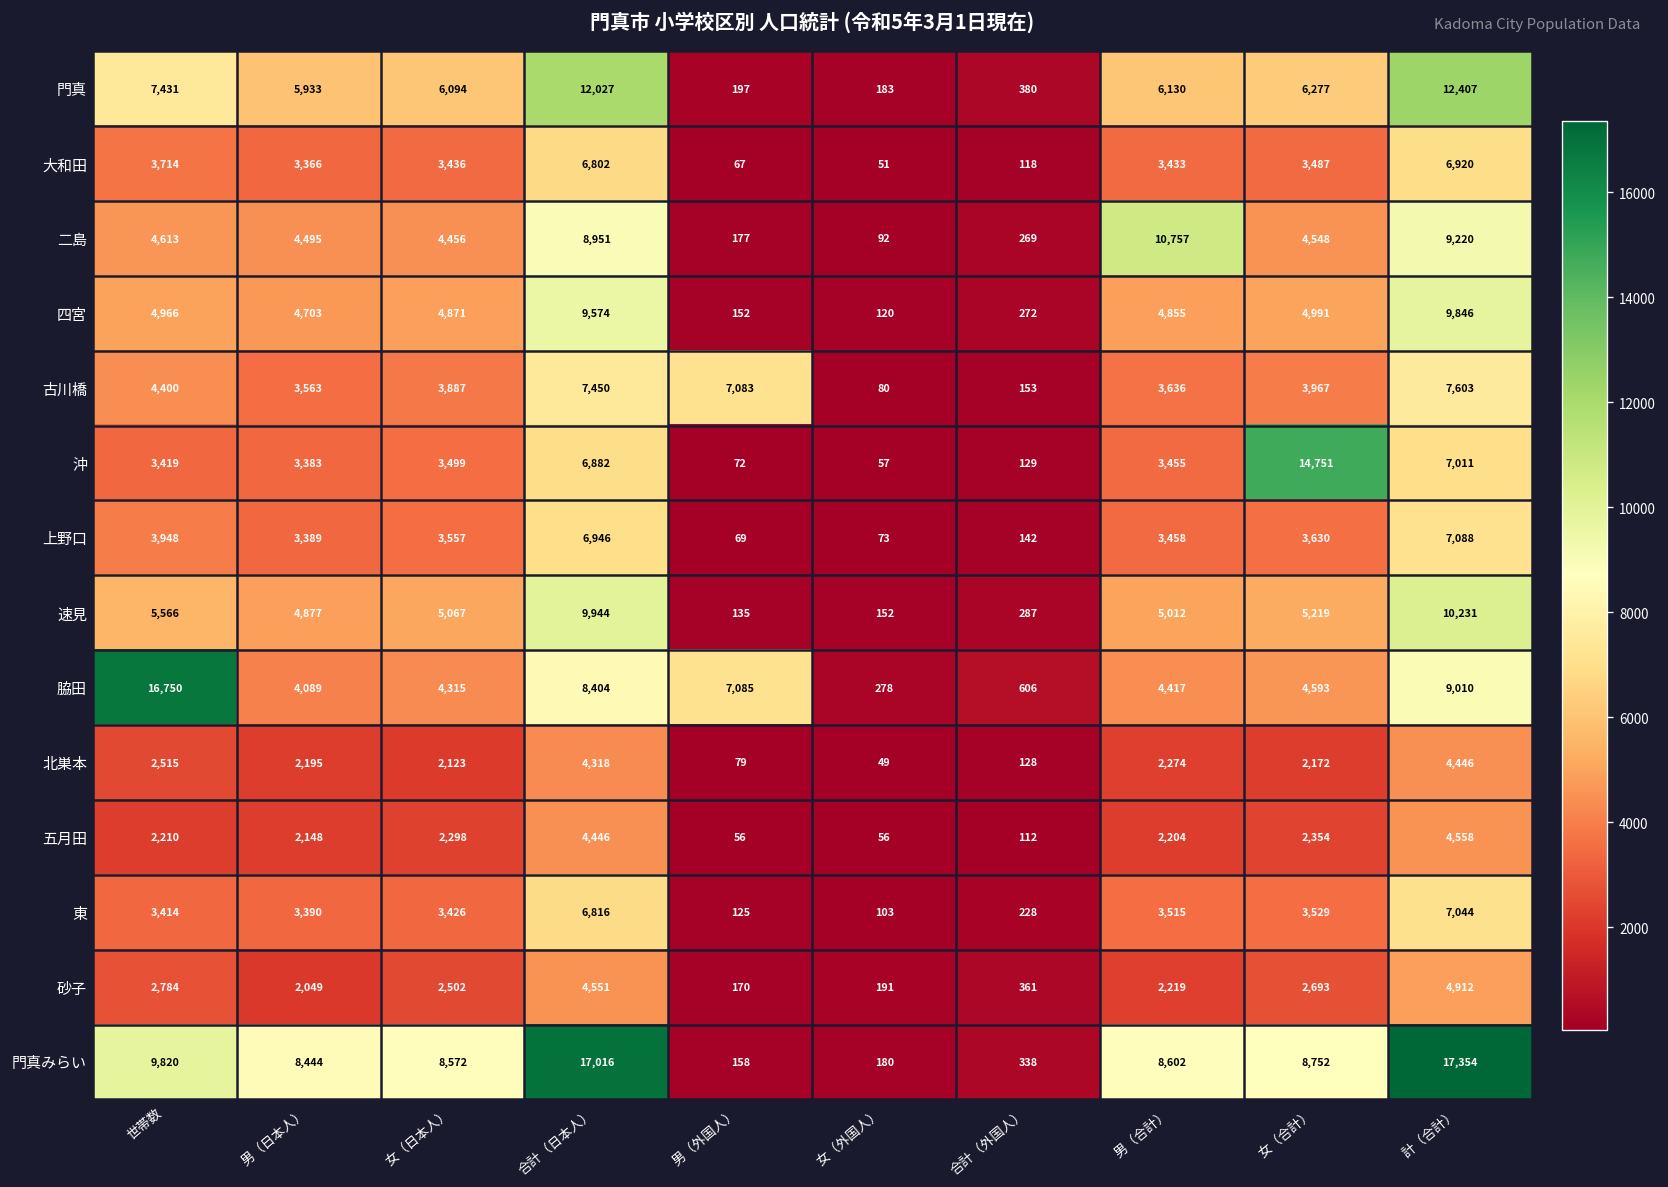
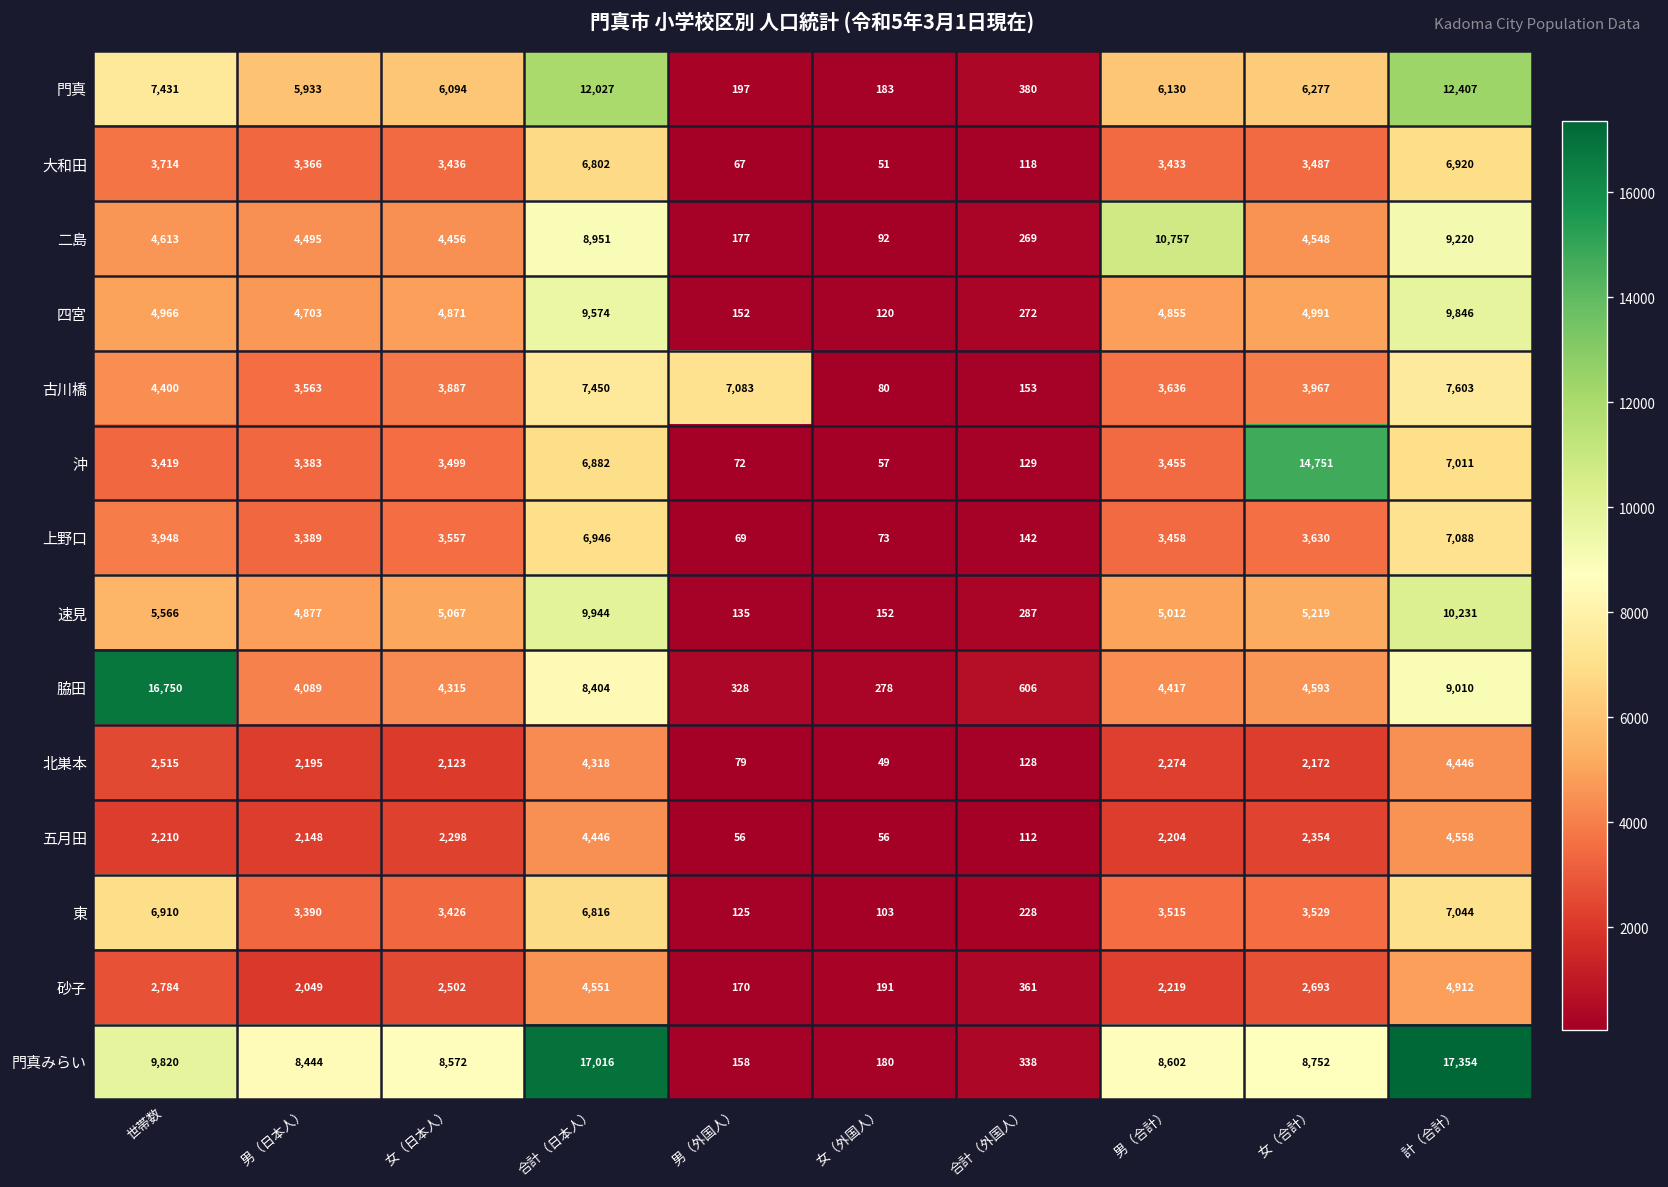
  {
    "門真": {
      "世帯数": "7,431",
      "男（日本人）": "5,933",
      "女（日本人）": "6,094",
      "合計（日本人）": "12,027",
      "男（外国人）": "197",
      "女（外国人）": "183",
      "合計（外国人）": "380",
      "男（合計）": "6,130",
      "女（合計）": "6,277",
      "計（合計）": "12,407"
    },
    "大和田": {
      "世帯数": "3,714",
      "男（日本人）": "3,366",
      "女（日本人）": "3,436",
      "合計（日本人）": "6,802",
      "男（外国人）": "67",
      "女（外国人）": "51",
      "合計（外国人）": "118",
      "男（合計）": "3,433",
      "女（合計）": "3,487",
      "計（合計）": "6,920"
    },
    "二島": {
      "世帯数": "4,613",
      "男（日本人）": "4,495",
      "女（日本人）": "4,456",
      "合計（日本人）": "8,951",
      "男（外国人）": "177",
      "女（外国人）": "92",
      "合計（外国人）": "269",
      "男（合計）": "10,757",
      "女（合計）": "4,548",
      "計（合計）": "9,220"
    },
    "四宮": {
      "世帯数": "4,966",
      "男（日本人）": "4,703",
      "女（日本人）": "4,871",
      "合計（日本人）": "9,574",
      "男（外国人）": "152",
      "女（外国人）": "120",
      "合計（外国人）": "272",
      "男（合計）": "4,855",
      "女（合計）": "4,991",
      "計（合計）": "9,846"
    },
    "古川橋": {
      "世帯数": "4,400",
      "男（日本人）": "3,563",
      "女（日本人）": "3,887",
      "合計（日本人）": "7,450",
      "男（外国人）": "7,083",
      "女（外国人）": "80",
      "合計（外国人）": "153",
      "男（合計）": "3,636",
      "女（合計）": "3,967",
      "計（合計）": "7,603"
    },
    "沖": {
      "世帯数": "3,419",
      "男（日本人）": "3,383",
      "女（日本人）": "3,499",
      "合計（日本人）": "6,882",
      "男（外国人）": "72",
      "女（外国人）": "57",
      "合計（外国人）": "129",
      "男（合計）": "3,455",
      "女（合計）": "14,751",
      "計（合計）": "7,011"
    },
    "上野口": {
      "世帯数": "3,948",
      "男（日本人）": "3,389",
      "女（日本人）": "3,557",
      "合計（日本人）": "6,946",
      "男（外国人）": "69",
      "女（外国人）": "73",
      "合計（外国人）": "142",
      "男（合計）": "3,458",
      "女（合計）": "3,630",
      "計（合計）": "7,088"
    },
    "速見": {
      "世帯数": "5,566",
      "男（日本人）": "4,877",
      "女（日本人）": "5,067",
      "合計（日本人）": "9,944",
      "男（外国人）": "135",
      "女（外国人）": "152",
      "合計（外国人）": "287",
      "男（合計）": "5,012",
      "女（合計）": "5,219",
      "計（合計）": "10,231"
    },
    "脇田": {
      "世帯数": "16,750",
      "男（日本人）": "4,089",
      "女（日本人）": "4,315",
      "合計（日本人）": "8,404",
-     "男（外国人）": "7,085",
+     "男（外国人）": "328",
      "女（外国人）": "278",
      "合計（外国人）": "606",
      "男（合計）": "4,417",
      "女（合計）": "4,593",
      "計（合計）": "9,010"
    },
    "北巣本": {
      "世帯数": "2,515",
      "男（日本人）": "2,195",
      "女（日本人）": "2,123",
      "合計（日本人）": "4,318",
      "男（外国人）": "79",
      "女（外国人）": "49",
      "合計（外国人）": "128",
      "男（合計）": "2,274",
      "女（合計）": "2,172",
      "計（合計）": "4,446"
    },
    "五月田": {
      "世帯数": "2,210",
      "男（日本人）": "2,148",
      "女（日本人）": "2,298",
      "合計（日本人）": "4,446",
      "男（外国人）": "56",
      "女（外国人）": "56",
      "合計（外国人）": "112",
      "男（合計）": "2,204",
      "女（合計）": "2,354",
      "計（合計）": "4,558"
    },
    "東": {
-     "世帯数": "3,414",
+     "世帯数": "6,910",
      "男（日本人）": "3,390",
      "女（日本人）": "3,426",
      "合計（日本人）": "6,816",
      "男（外国人）": "125",
      "女（外国人）": "103",
      "合計（外国人）": "228",
      "男（合計）": "3,515",
      "女（合計）": "3,529",
      "計（合計）": "7,044"
    },
    "砂子": {
      "世帯数": "2,784",
      "男（日本人）": "2,049",
      "女（日本人）": "2,502",
      "合計（日本人）": "4,551",
      "男（外国人）": "170",
      "女（外国人）": "191",
      "合計（外国人）": "361",
      "男（合計）": "2,219",
      "女（合計）": "2,693",
      "計（合計）": "4,912"
    },
    "門真みらい": {
      "世帯数": "9,820",
      "男（日本人）": "8,444",
      "女（日本人）": "8,572",
      "合計（日本人）": "17,016",
      "男（外国人）": "158",
      "女（外国人）": "180",
      "合計（外国人）": "338",
      "男（合計）": "8,602",
      "女（合計）": "8,752",
      "計（合計）": "17,354"
    }
  }
